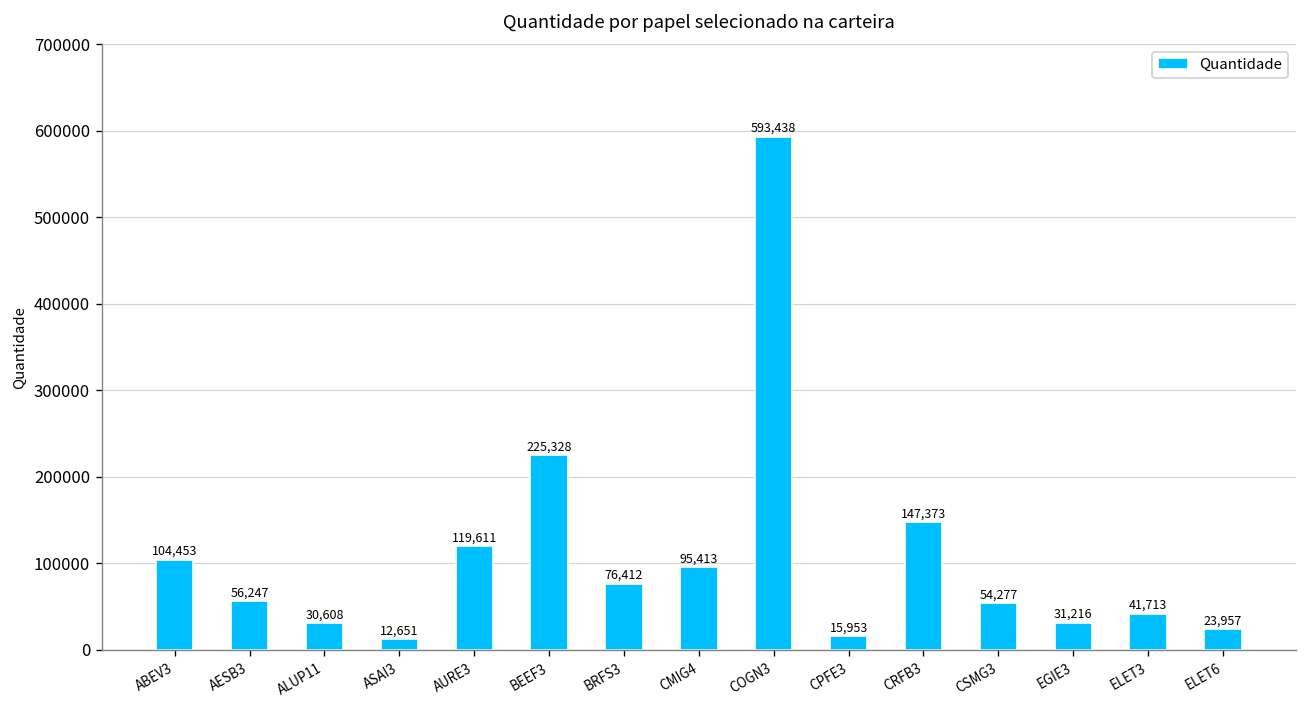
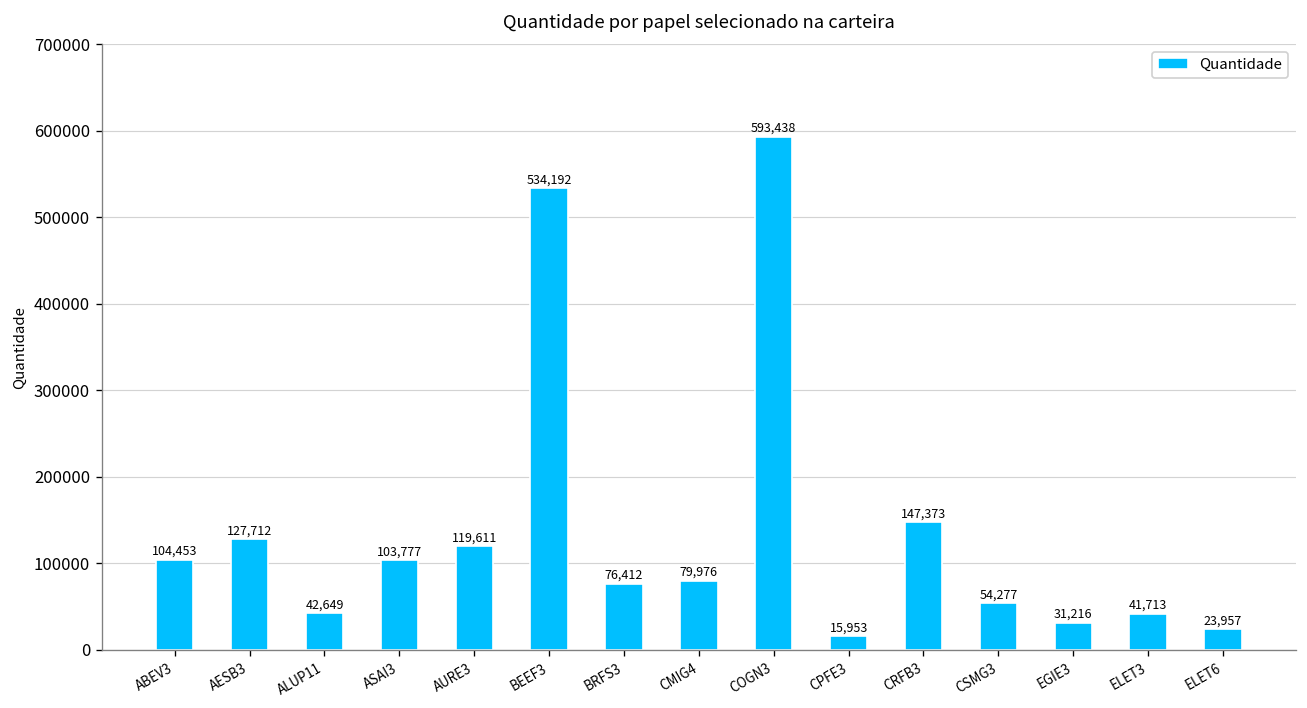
  {
    "ABEV3": "104,453",
-   "AESB3": "56,247",
-   "ALUP11": "30,608",
-   "ASAI3": "12,651",
+   "AESB3": "127,712",
+   "ALUP11": "42,649",
+   "ASAI3": "103,777",
    "AURE3": "119,611",
-   "BEEF3": "225,328",
+   "BEEF3": "534,192",
    "BRFS3": "76,412",
-   "CMIG4": "95,413",
+   "CMIG4": "79,976",
    "COGN3": "593,438",
    "CPFE3": "15,953",
    "CRFB3": "147,373",
    "CSMG3": "54,277",
    "EGIE3": "31,216",
    "ELET3": "41,713",
    "ELET6": "23,957"
  }
